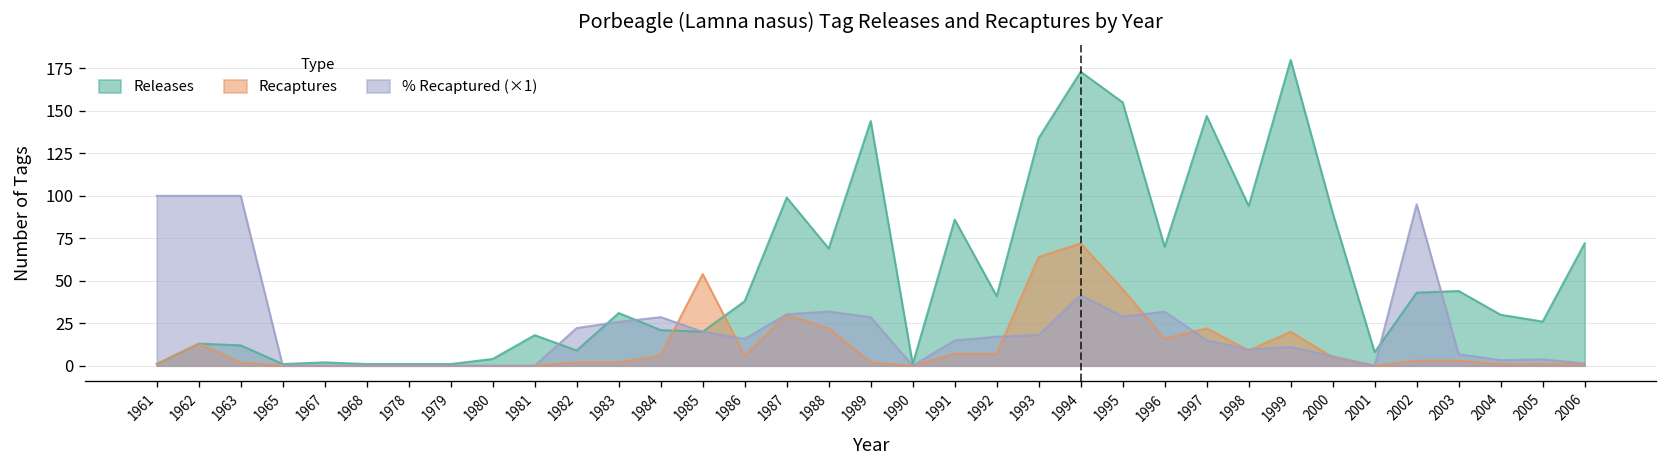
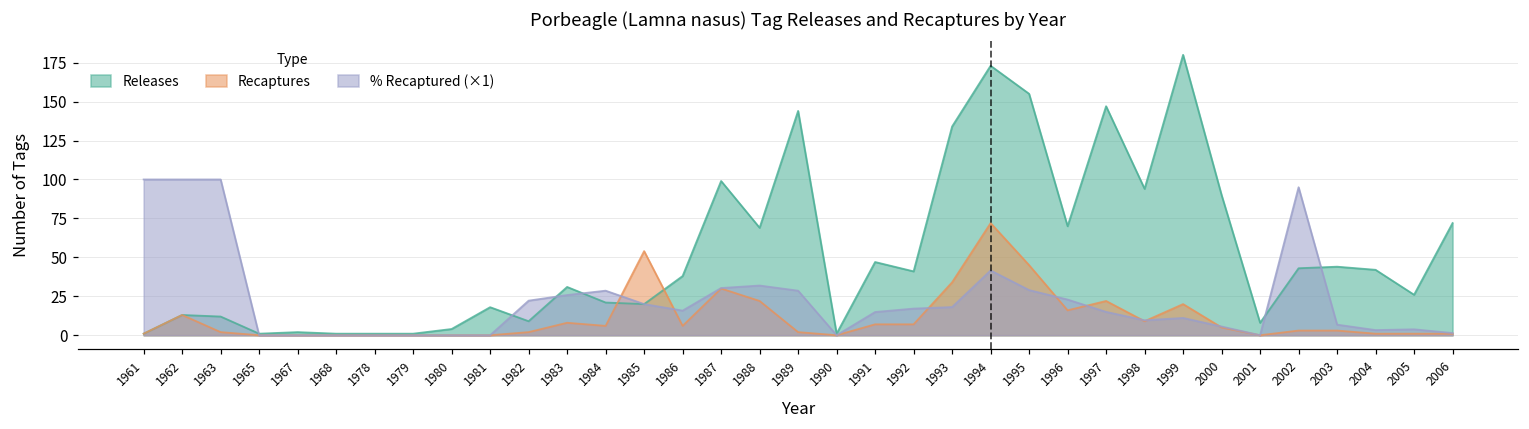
  {
    "Releases": {
      "1963": 12,
      "1967": 2,
      "1980": 4,
      "1981": 18,
      "1982": 9,
      "1983": 31,
      "1984": 21,
      "1986": 38,
      "1987": 99,
      "1988": 69,
      "1989": 144,
-     "1991": 86,
+     "1991": 47,
      "1992": 41,
      "1993": 134,
      "1994": 173,
      "1995": 155,
      "1996": 70,
      "1997": 147,
      "1998": 94,
      "1999": 180,
      "2000": 90,
      "2001": 8,
      "2002": 43,
      "2003": 44,
-     "2004": 30,
+     "2004": 42,
      "2005": 26,
      "2006": 72
    },
    "Recaptures": {
      "1963": 2,
      "1982": 2,
-     "1983": 2,
+     "1983": 8,
      "1984": 6,
      "1985": 54,
      "1986": 6,
      "1988": 22,
      "1989": 2,
      "1991": 7,
      "1992": 7,
-     "1993": 64,
+     "1993": 34,
      "1994": 72,
      "1995": 45,
      "1996": 16,
      "1997": 22,
      "1999": 20,
      "2002": 3,
      "2003": 3,
      "2004": 1,
      "2005": 1
    },
    "% Recaptured (×1)": {
      "1961": 100,
      "1962": 100,
      "1963": 100,
      "1982": 22,
      "1983": 26,
      "1984": 29,
      "1986": 16,
      "1988": 32,
      "1989": 29,
      "1991": 15,
      "1992": 17,
      "1993": 18,
      "1994": 42,
      "1995": 29,
-     "1996": 32,
+     "1996": 23,
      "1997": 15,
      "1999": 11,
      "2002": 95,
      "2003": 7,
      "2004": 3,
      "2005": 4
    }
  }
